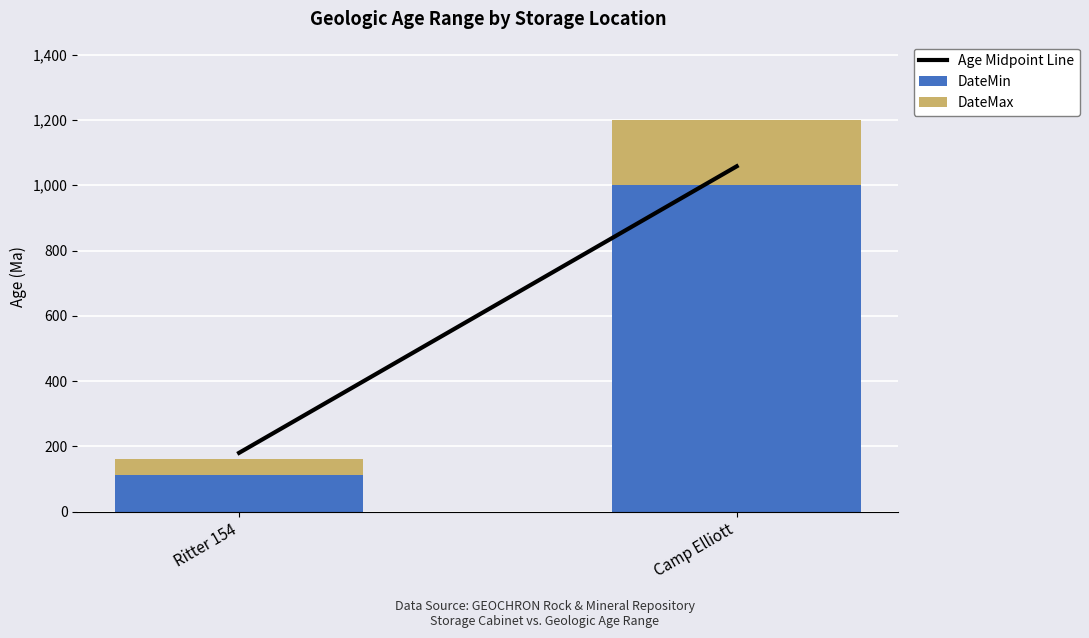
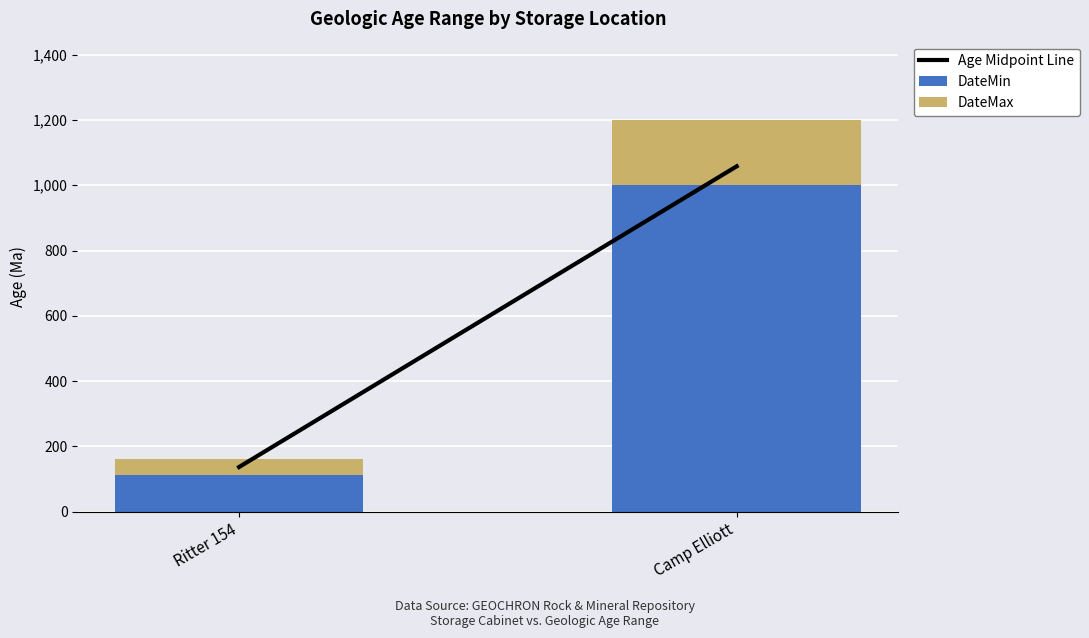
  {
    "Age Midpoint Line": {
-     "Ritter 154": "180",
+     "Ritter 154": "140",
      "Camp Elliott": "1,060"
    },
    "DateMin": {
      "Ritter 154": "110",
      "Camp Elliott": "1,000"
    }
  }
